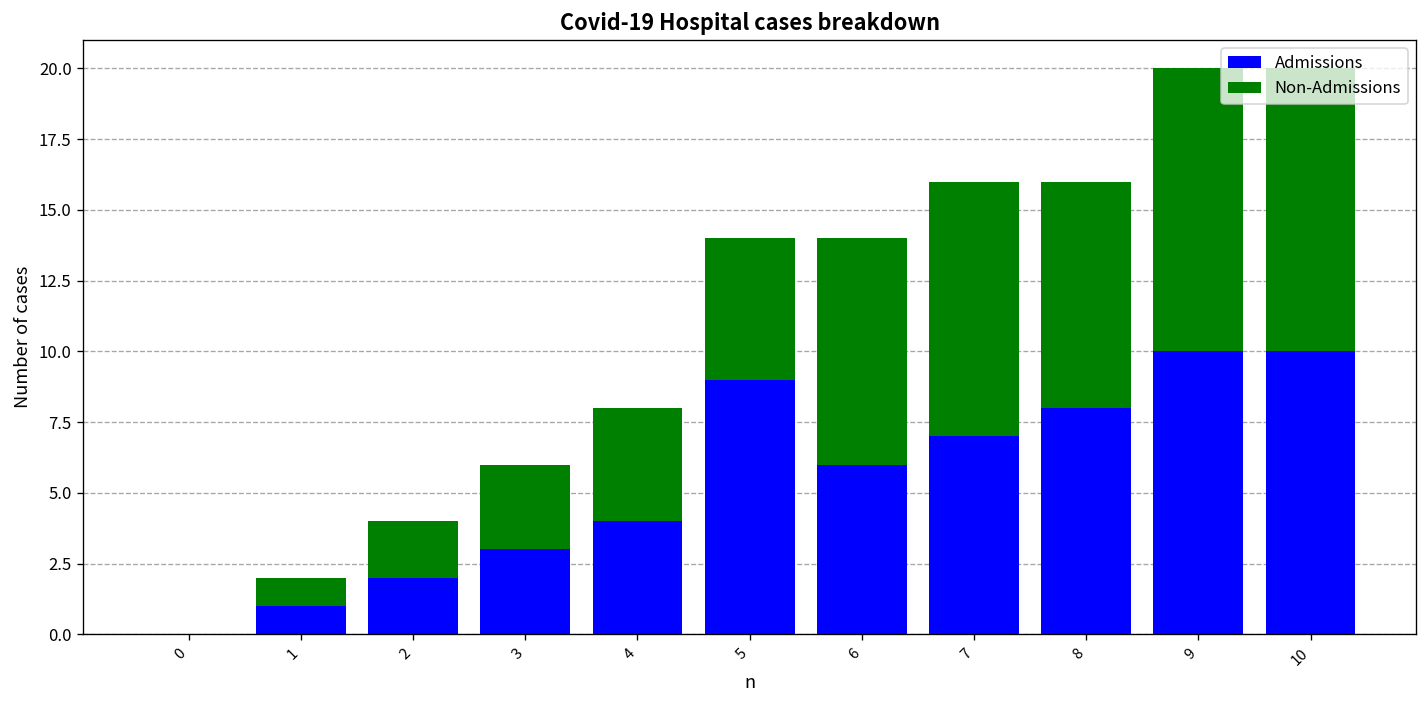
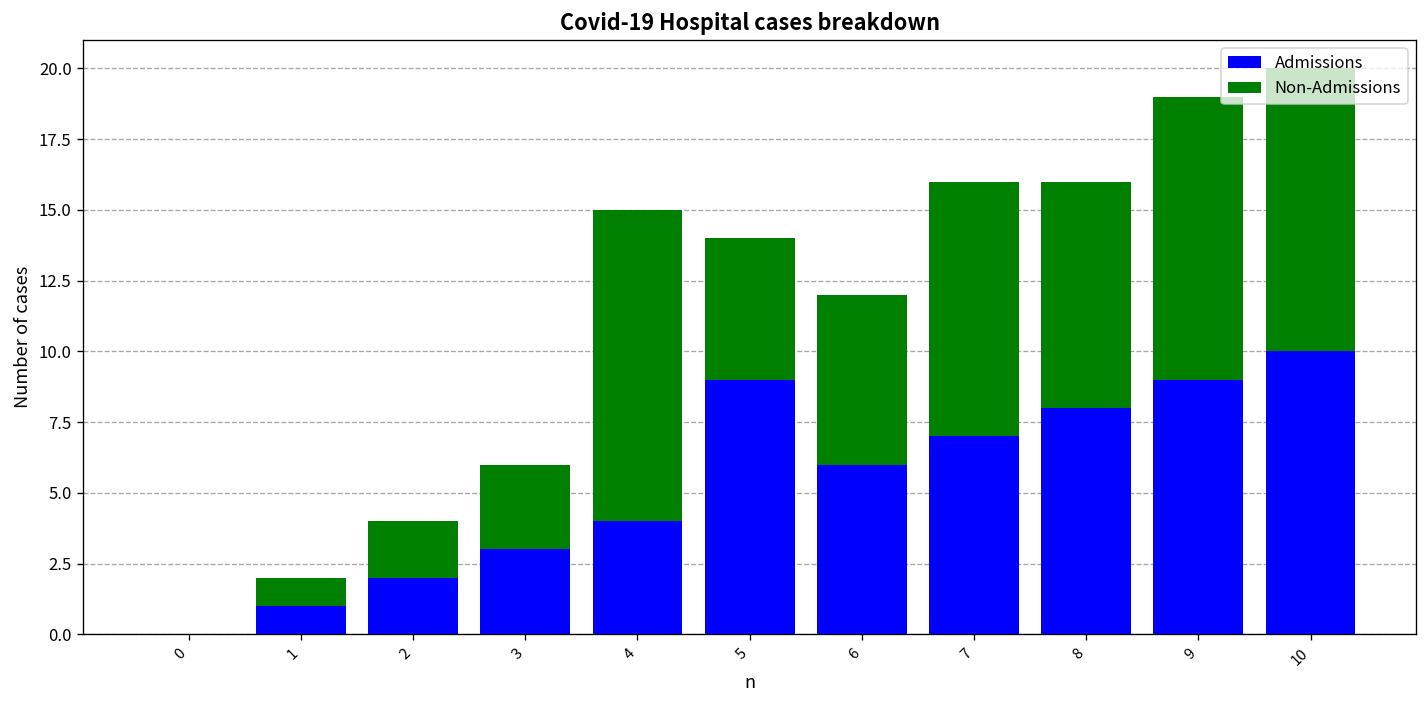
  {
    "Admissions": {
      "0": 0,
      "1": 1,
      "2": 2,
      "3": 3,
      "4": 4,
      "5": 9,
      "6": 6,
      "7": 7,
      "8": 8,
-     "9": 10,
+     "9": 9,
      "10": 10
    },
    "Non-Admissions": {
      "0": 0,
      "1": 1,
      "2": 2,
      "3": 3,
-     "4": 4,
+     "4": 11,
      "5": 5,
-     "6": 8,
+     "6": 6,
      "7": 9,
      "8": 8,
      "9": 10
    }
  }
